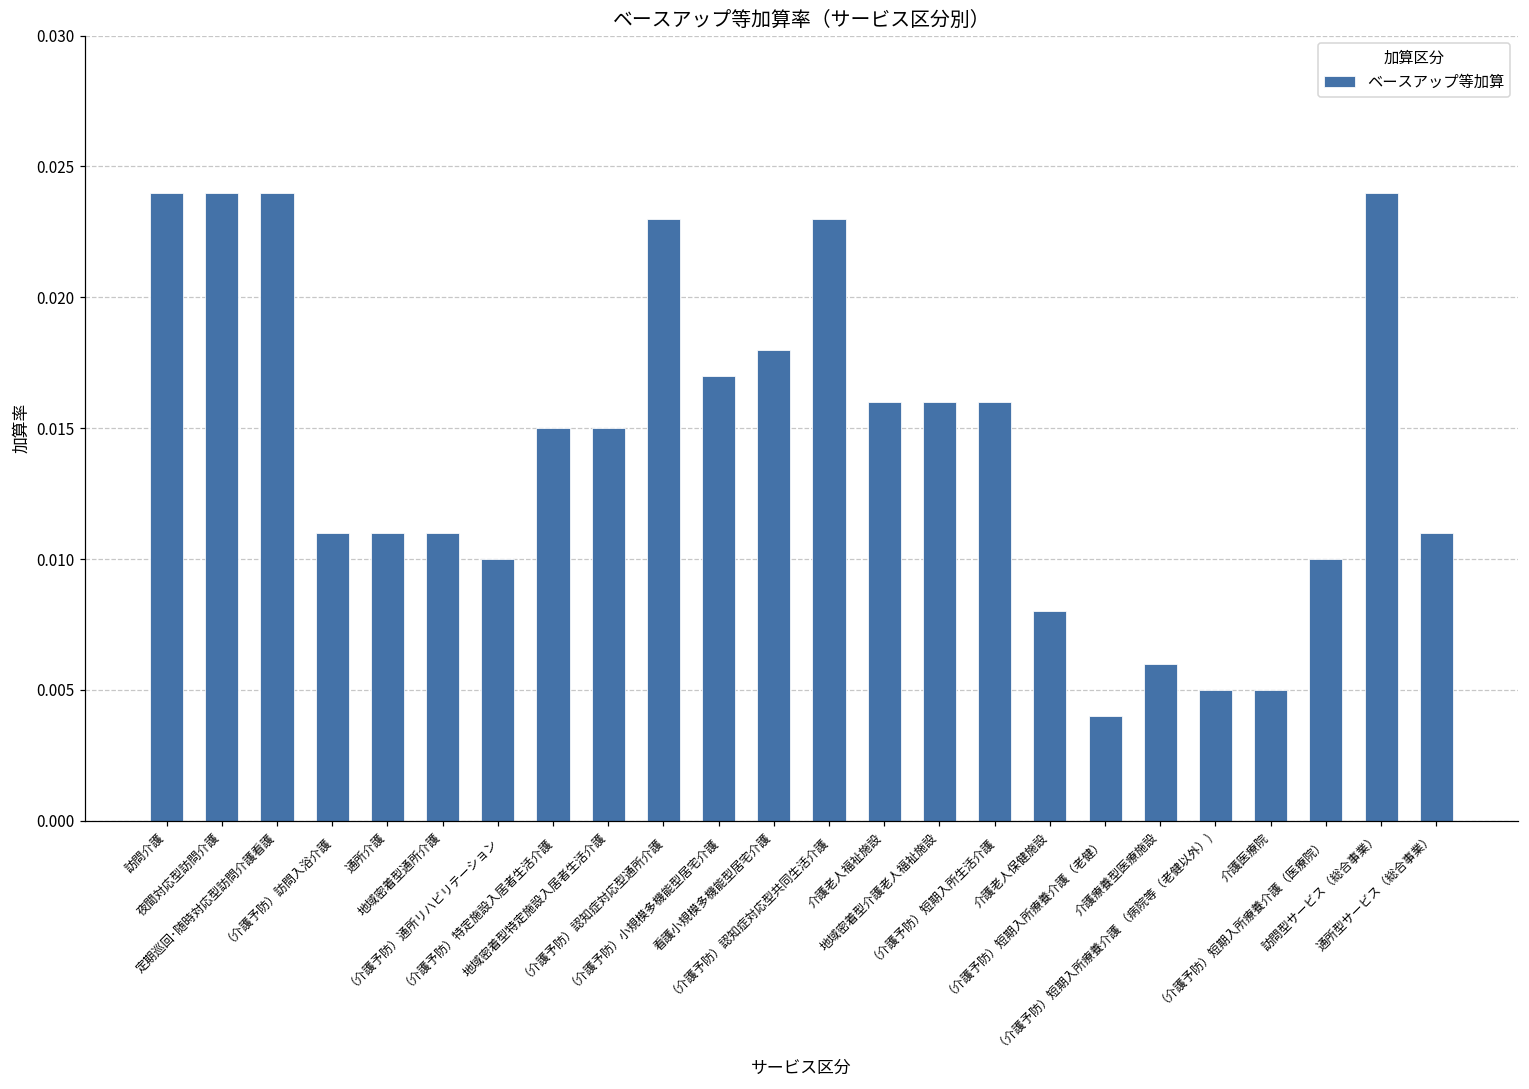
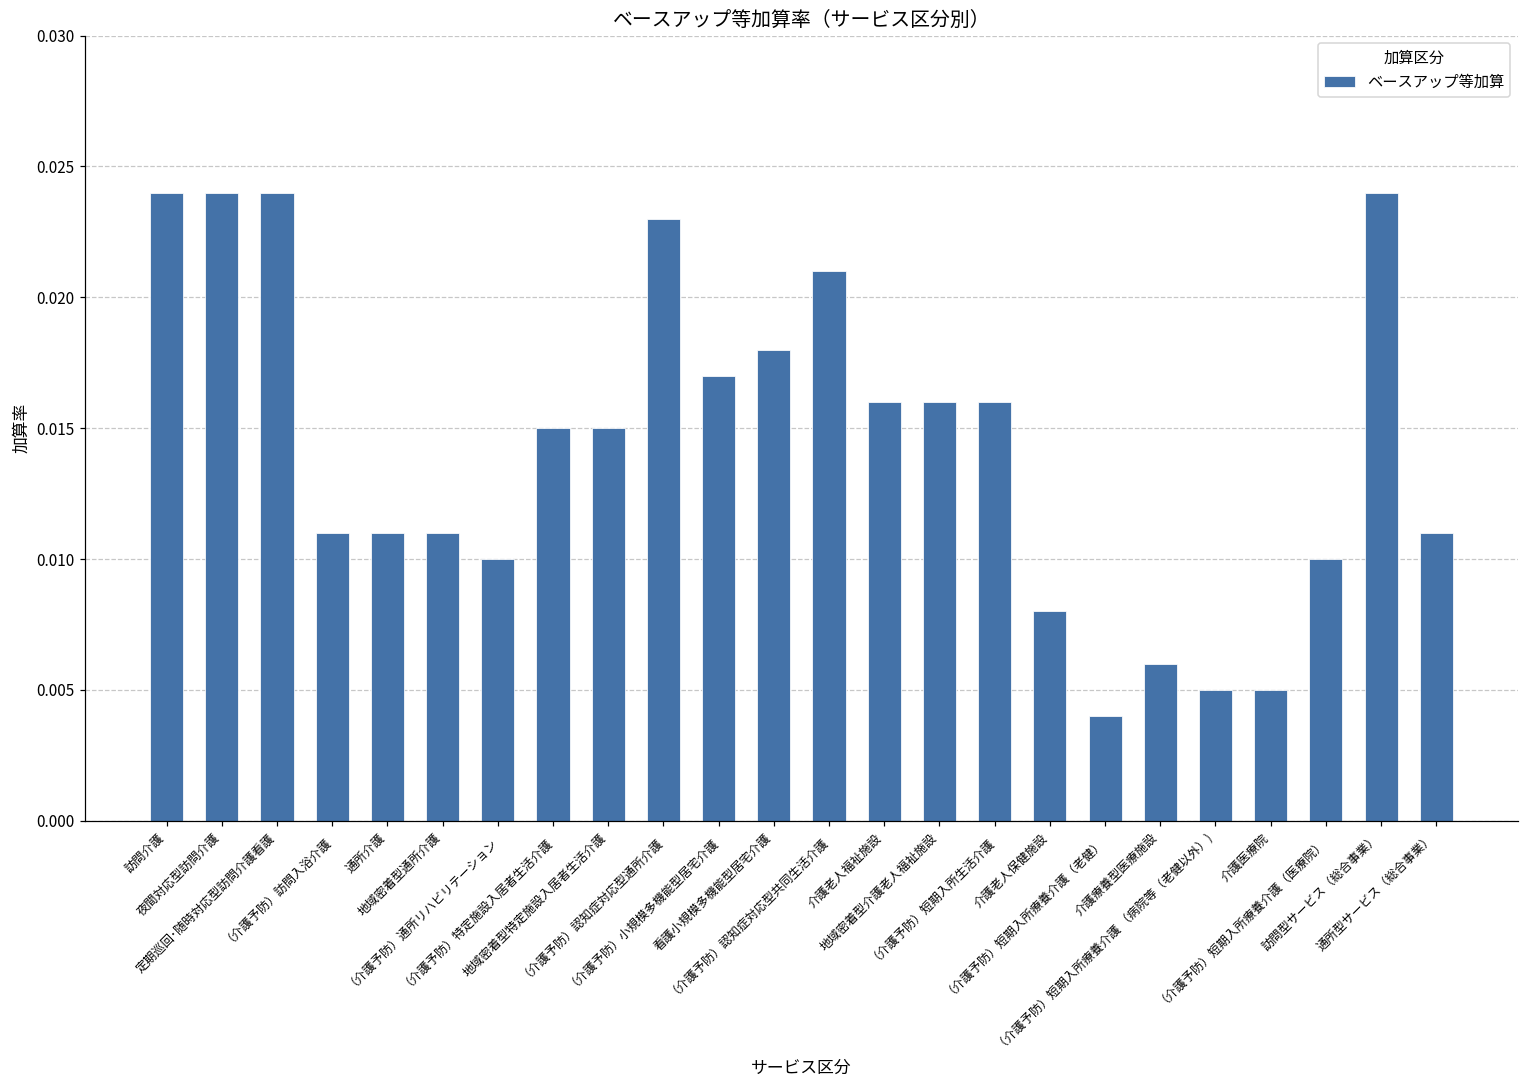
  {
    "訪問介護": 0.024,
    "夜間対応型訪問介護": 0.024,
    "定期巡回･随時対応型訪問介護看護": 0.024,
    "（介護予防）訪問入浴介護": 0.011,
    "通所介護": 0.011,
    "地域密着型通所介護": 0.011,
    "（介護予防）通所リハビリテーション": 0.010,
    "（介護予防）特定施設入居者生活介護": 0.015,
    "地域密着型特定施設入居者生活介護": 0.015,
    "（介護予防）認知症対応型通所介護": 0.023,
    "（介護予防）小規模多機能型居宅介護": 0.017,
    "看護小規模多機能型居宅介護": 0.018,
-   "（介護予防）認知症対応型共同生活介護": 0.023,
+   "（介護予防）認知症対応型共同生活介護": 0.021,
    "介護老人福祉施設": 0.016,
    "地域密着型介護老人福祉施設": 0.016,
    "（介護予防）短期入所生活介護": 0.016,
    "介護老人保健施設": 0.008,
    "（介護予防）短期入所療養介護（老健）": 0.004,
    "介護療養型医療施設": 0.006,
    "（介護予防）短期入所療養介護 （病院等（老健以外）)": 0.005,
    "介護医療院": 0.005,
    "（介護予防）短期入所療養介護（医療院）": 0.010,
    "訪問型サービス（総合事業）": 0.024,
    "通所型サービス（総合事業）": 0.011
  }
